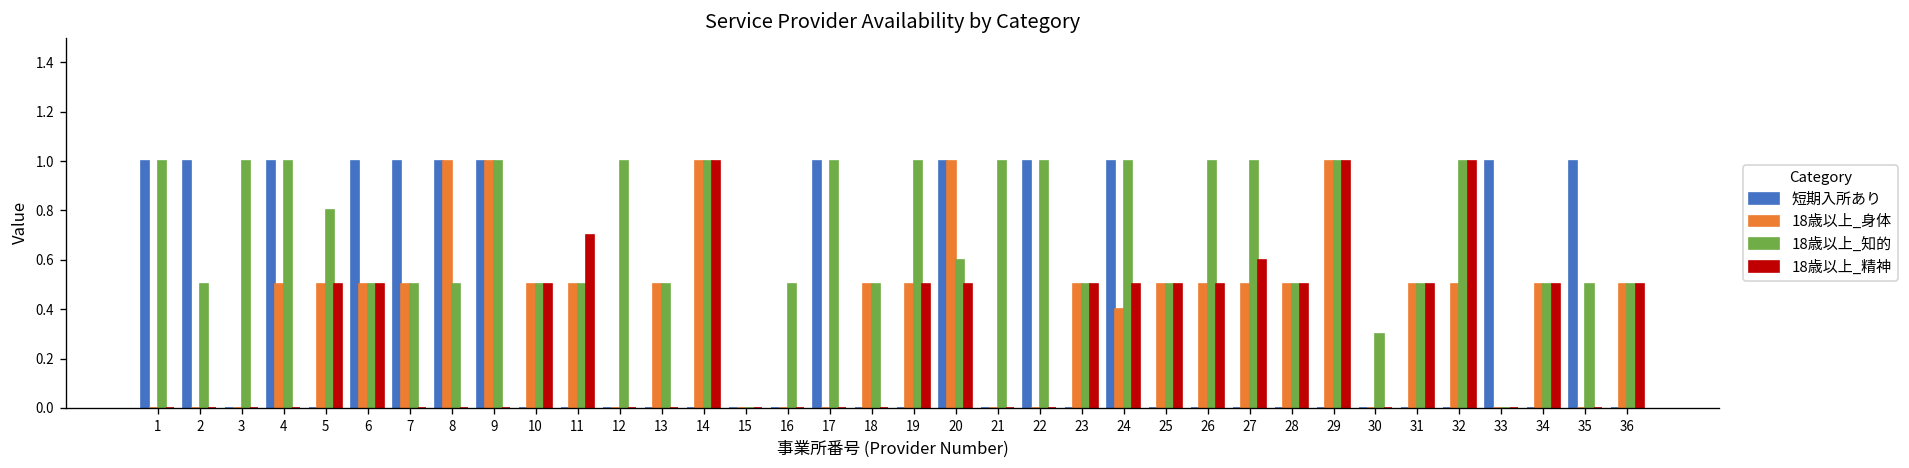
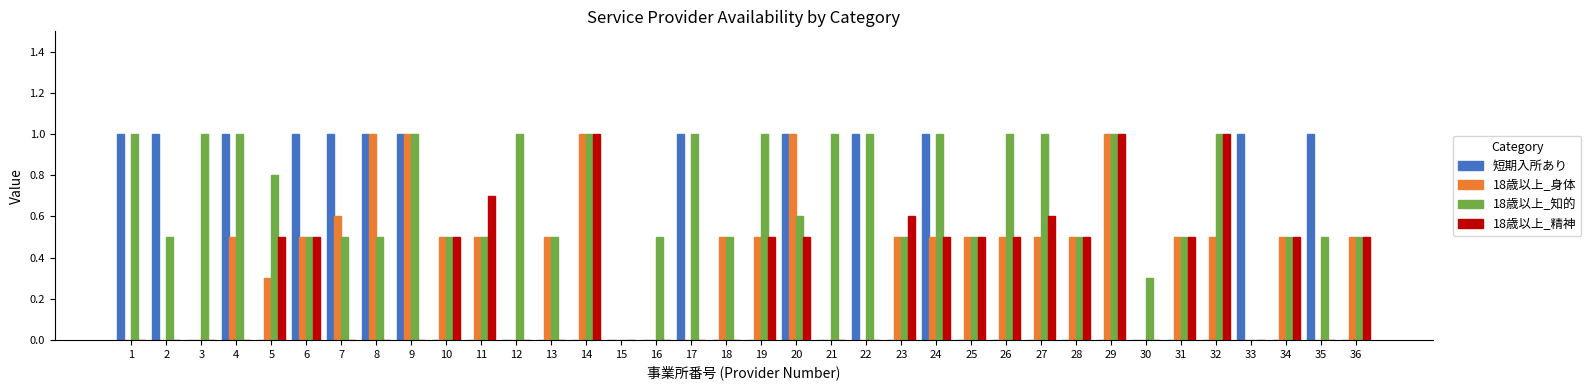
  {
    "短期入所あり": {
      "1": 1.0,
      "2": 1.0,
      "3": 0.0,
      "4": 1.0,
      "5": 0.0,
      "6": 1.0,
      "7": 1.0,
      "8": 1.0,
      "9": 1.0,
      "10": 0.0,
      "11": 0.0,
      "12": 0.0,
      "13": 0.0,
      "14": 0.0,
      "15": 0.0,
      "16": 0.0,
      "17": 1.0,
      "18": 0.0,
      "19": 0.0,
      "20": 1.0,
      "21": 0.0,
      "22": 1.0,
      "23": 0.0,
      "24": 1.0,
      "25": 0.0,
      "26": 0.0,
      "27": 0.0,
      "28": 0.0,
      "29": 0.0,
      "30": 0.0,
      "31": 0.0,
      "32": 0.0,
      "33": 1.0,
      "34": 0.0,
      "35": 1.0,
      "36": 0.0
    },
    "18歳以上_身体": {
      "1": 0.0,
      "2": 0.0,
      "3": 0.0,
      "4": 0.5,
-     "5": 0.5,
+     "5": 0.3,
      "6": 0.5,
-     "7": 0.5,
+     "7": 0.6,
      "8": 1.0,
      "9": 1.0,
      "10": 0.5,
      "11": 0.5,
      "12": 0.0,
      "13": 0.5,
      "14": 1.0,
      "15": 0.0,
      "16": 0.0,
      "17": 0.0,
      "18": 0.5,
      "19": 0.5,
      "20": 1.0,
      "21": 0.0,
      "22": 0.0,
      "23": 0.5,
-     "24": 0.4,
+     "24": 0.5,
      "25": 0.5,
      "26": 0.5,
      "27": 0.5,
      "28": 0.5,
      "29": 1.0,
      "30": 0.0,
      "31": 0.5,
      "32": 0.5,
      "33": 0.0,
      "34": 0.5,
      "35": 0.0,
      "36": 0.5
    },
    "18歳以上_知的": {
      "1": 1.0,
      "2": 0.5,
      "3": 1.0,
      "4": 1.0,
      "5": 0.8,
      "6": 0.5,
      "7": 0.5,
      "8": 0.5,
      "9": 1.0,
      "10": 0.5,
      "11": 0.5,
      "12": 1.0,
      "13": 0.5,
      "14": 1.0,
      "15": 0.0,
      "16": 0.5,
      "17": 1.0,
      "18": 0.5,
      "19": 1.0,
      "20": 0.6,
      "21": 1.0,
      "22": 1.0,
      "23": 0.5,
      "24": 1.0,
      "25": 0.5,
      "26": 1.0,
      "27": 1.0,
      "28": 0.5,
      "29": 1.0,
      "30": 0.3,
      "31": 0.5,
      "32": 1.0,
      "33": 0.0,
      "34": 0.5,
      "35": 0.5,
      "36": 0.5
    },
    "18歳以上_精神": {
      "1": 0.0,
      "2": 0.0,
      "3": 0.0,
      "4": 0.0,
      "5": 0.5,
      "6": 0.5,
      "7": 0.0,
      "8": 0.0,
      "9": 0.0,
      "10": 0.5,
      "11": 0.7,
      "12": 0.0,
      "13": 0.0,
      "14": 1.0,
      "15": 0.0,
      "16": 0.0,
      "17": 0.0,
      "18": 0.0,
      "19": 0.5,
      "20": 0.5,
      "21": 0.0,
      "22": 0.0,
-     "23": 0.5,
+     "23": 0.6,
      "24": 0.5,
      "25": 0.5,
      "26": 0.5,
      "27": 0.6,
      "28": 0.5,
      "29": 1.0,
      "30": 0.0,
      "31": 0.5,
      "32": 1.0,
      "33": 0.0,
      "34": 0.5,
      "35": 0.0,
      "36": 0.5
    }
  }
